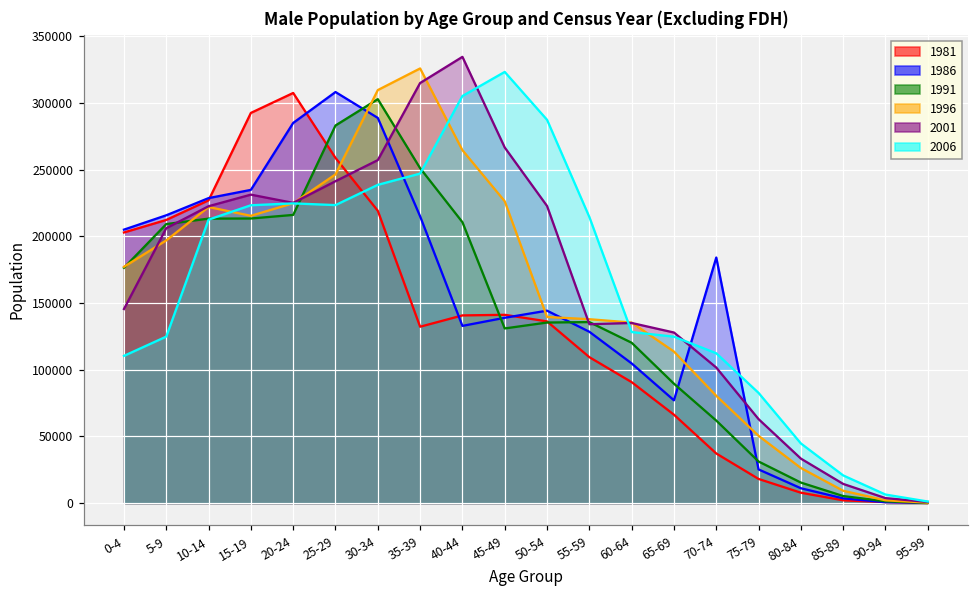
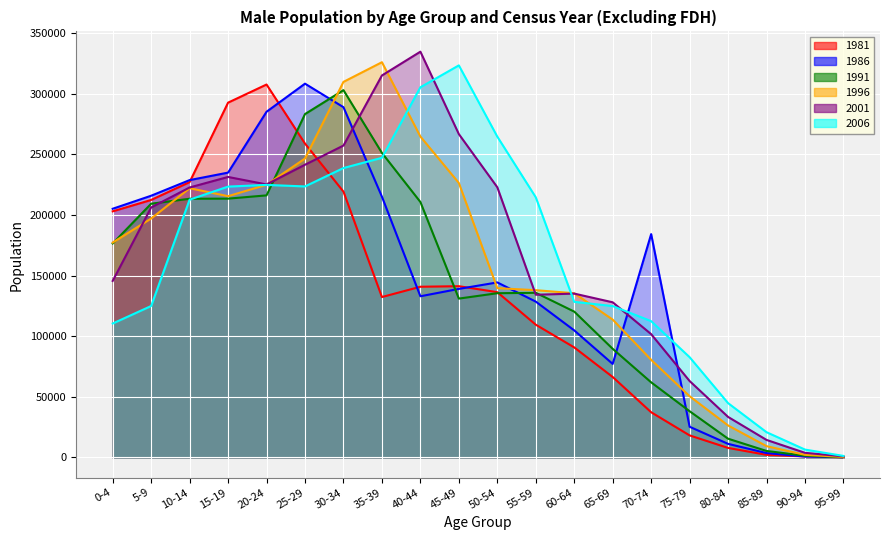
  {
    "1981": {
      "5-9": 212000,
      "15-19": 293000,
      "20-24": 308000,
      "25-29": 259000,
      "30-34": 219000,
      "35-39": 132000,
      "40-44": 141000,
      "45-49": 141000,
      "55-59": 109000,
      "60-64": 91000,
      "65-69": 66000,
      "70-74": 37000,
      "75-79": 18000,
      "80-84": 8000
    },
    "1986": {
      "5-9": 216000,
      "15-19": 235000,
      "20-24": 285000,
      "25-29": 308000,
      "30-34": 289000,
      "35-39": 215000,
      "40-44": 133000,
      "45-49": 139000,
      "50-54": 144000,
      "55-59": 129000,
      "60-64": 105000,
      "65-69": 77000,
      "70-74": 184000,
      "75-79": 25000,
      "80-84": 11000
    },
    "1991": {
      "5-9": 209000,
      "20-24": 216000,
      "25-29": 283000,
      "30-34": 303000,
      "35-39": 251000,
      "40-44": 211000,
      "45-49": 131000,
      "60-64": 120000,
      "65-69": 90000,
      "70-74": 62000,
-     "75-79": 31000,
+     "75-79": 38000,
      "80-84": 15000
    },
    "1996": {
      "5-9": 197000,
      "25-29": 247000,
      "30-34": 310000,
      "35-39": 326000,
      "40-44": 265000,
      "45-49": 226000,
      "50-54": 140000,
      "55-59": 138000,
      "65-69": 114000,
      "70-74": 80000,
      "75-79": 50000,
      "80-84": 26000,
      "85-89": 9000
    },
    "2001": {
      "0-4": 146000,
      "5-9": 206000,
      "15-19": 231000,
      "25-29": 241000,
      "30-34": 257000,
      "35-39": 315000,
      "40-44": 335000,
      "45-49": 267000,
      "50-54": 223000,
      "65-69": 128000,
      "70-74": 102000,
      "75-79": 63000,
      "80-84": 33000,
      "85-89": 14000
    },
    "2006": {
      "0-4": 110000,
      "5-9": 125000,
      "15-19": 223000,
      "25-29": 223000,
      "30-34": 239000,
      "35-39": 247000,
      "40-44": 305000,
      "45-49": 323000,
-     "50-54": 287000,
+     "50-54": 265000,
      "55-59": 215000,
      "60-64": 128000,
      "65-69": 125000,
      "70-74": 112000,
      "75-79": 83000,
      "80-84": 45000,
      "85-89": 21000,
      "90-94": 6000
    }
  }
